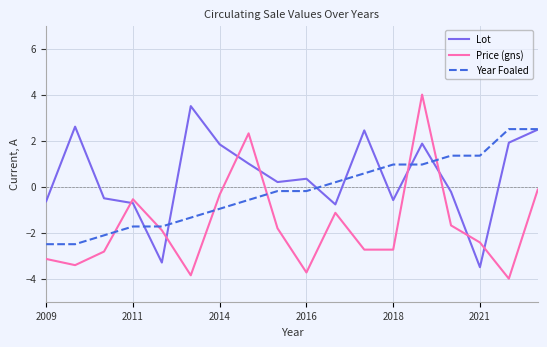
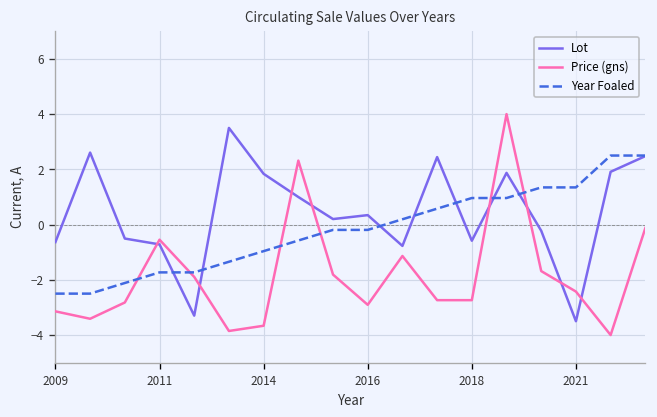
  {
    "Price (gns)": {
      "2009": -3.1,
      "2011": -0.5,
-     "2014": -0.3,
-     "2016": -3.7,
+     "2014": -3.7,
+     "2016": -2.9,
      "2018": -2.7,
      "2021": -2.4
    }
  }
